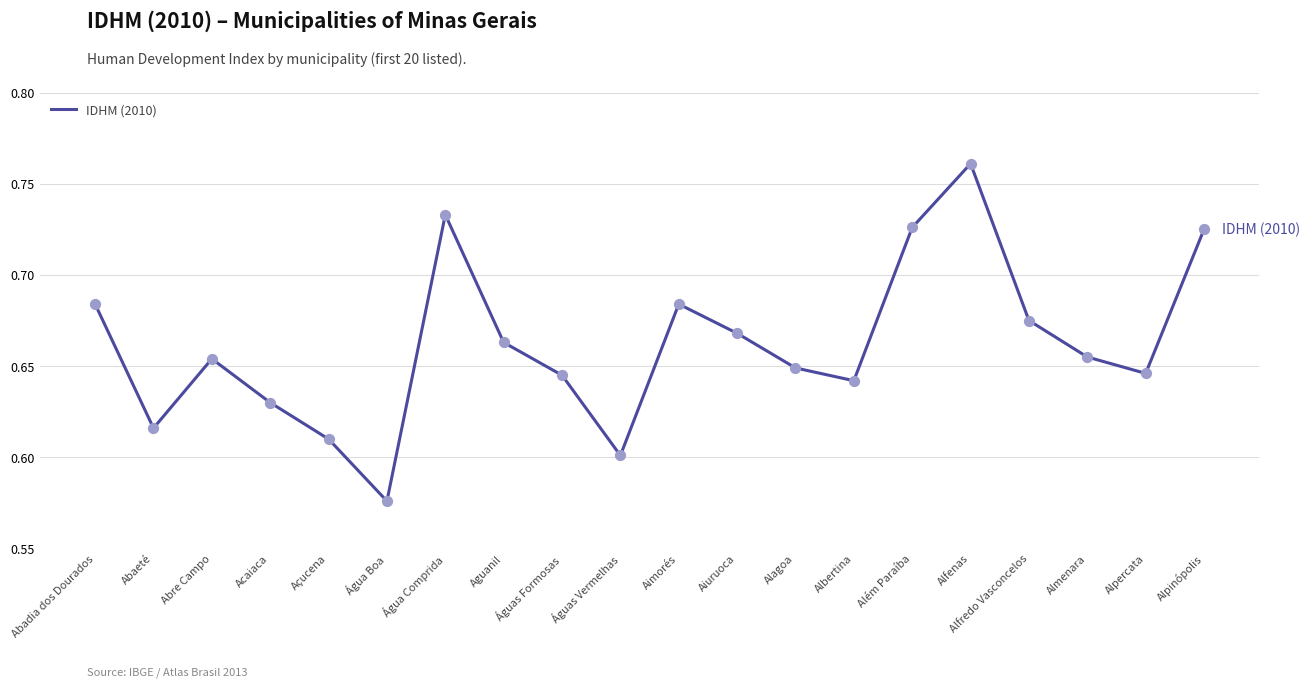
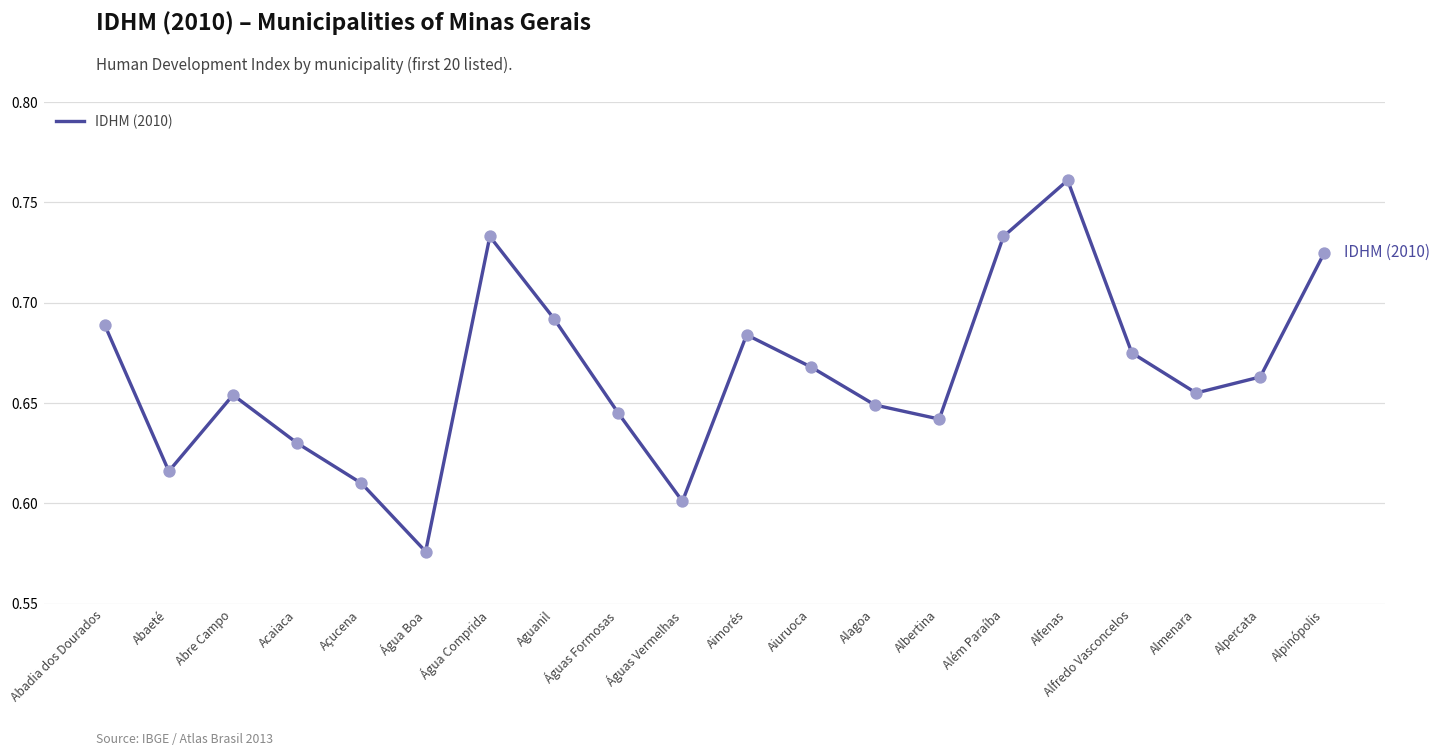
  {
-   "Abadia dos Dourados": 0.684,
+   "Abadia dos Dourados": 0.689,
    "Abaeté": 0.616,
    "Abre Campo": 0.654,
    "Acaiaca": 0.630,
    "Açucena": 0.610,
    "Água Boa": 0.576,
    "Água Comprida": 0.733,
-   "Aguanil": 0.663,
+   "Aguanil": 0.692,
    "Águas Formosas": 0.645,
    "Águas Vermelhas": 0.601,
    "Aimorés": 0.684,
    "Aiuruoca": 0.668,
    "Alagoa": 0.649,
    "Albertina": 0.642,
-   "Além Paraíba": 0.726,
+   "Além Paraíba": 0.733,
    "Alfenas": 0.761,
    "Alfredo Vasconcelos": 0.675,
    "Almenara": 0.655,
-   "Alpercata": 0.646
+   "Alpercata": 0.663
  }
